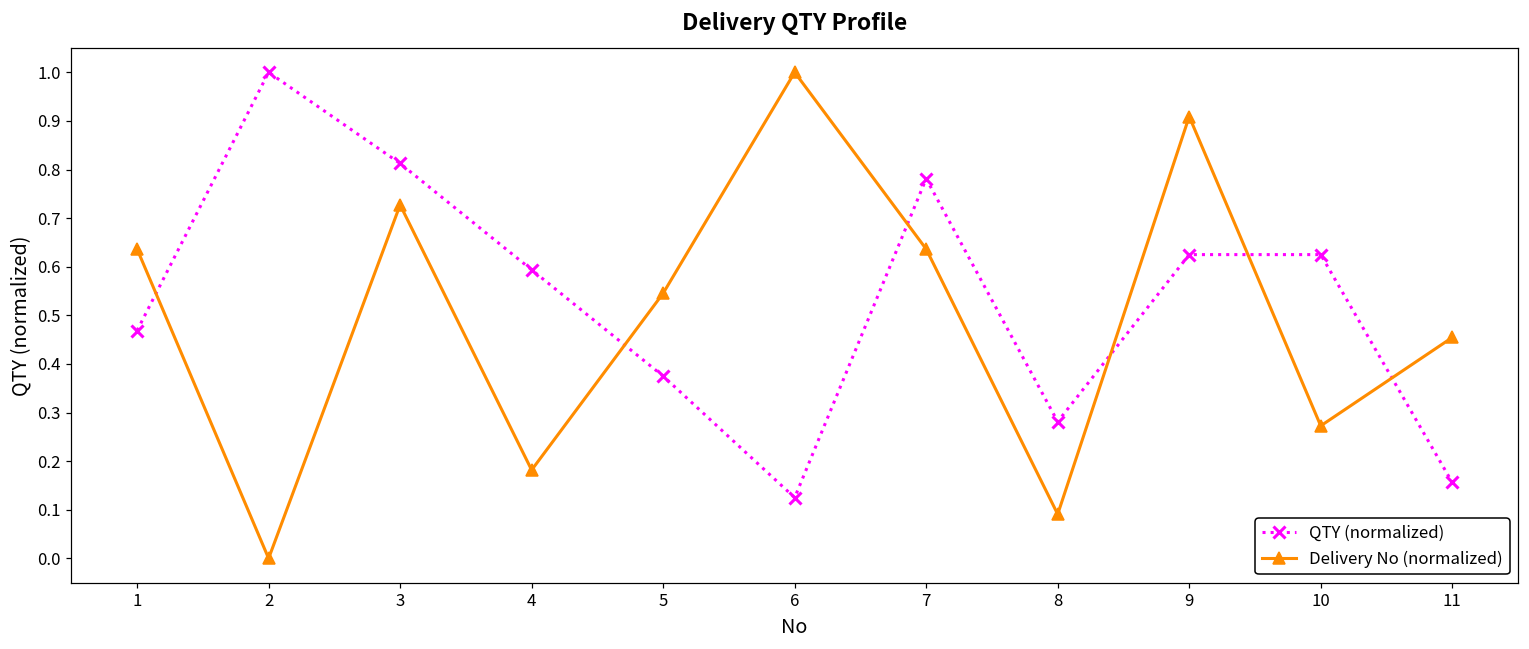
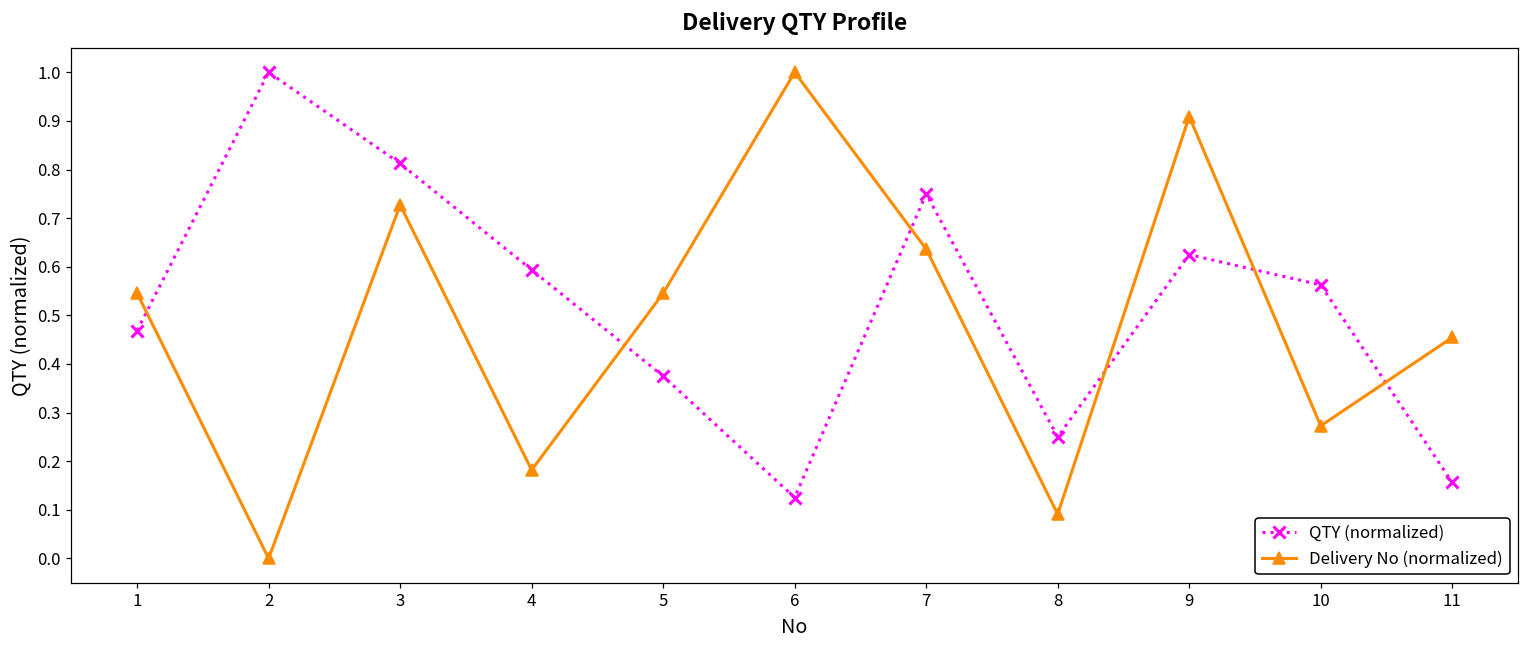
  {
    "QTY (normalized)": {
      "1": 0.47,
      "2": 1.00,
      "3": 0.81,
      "4": 0.59,
      "5": 0.38,
      "6": 0.13,
-     "7": 0.78,
-     "8": 0.28,
+     "7": 0.75,
+     "8": 0.25,
      "9": 0.63,
-     "10": 0.63,
+     "10": 0.56,
      "11": 0.16
    },
    "Delivery No (normalized)": {
-     "1": 0.64,
+     "1": 0.55,
      "2": 0.00,
      "3": 0.73,
      "4": 0.18,
      "5": 0.55,
      "6": 1.00,
      "7": 0.64,
      "8": 0.09,
      "9": 0.91,
      "10": 0.27,
      "11": 0.45
    }
  }
